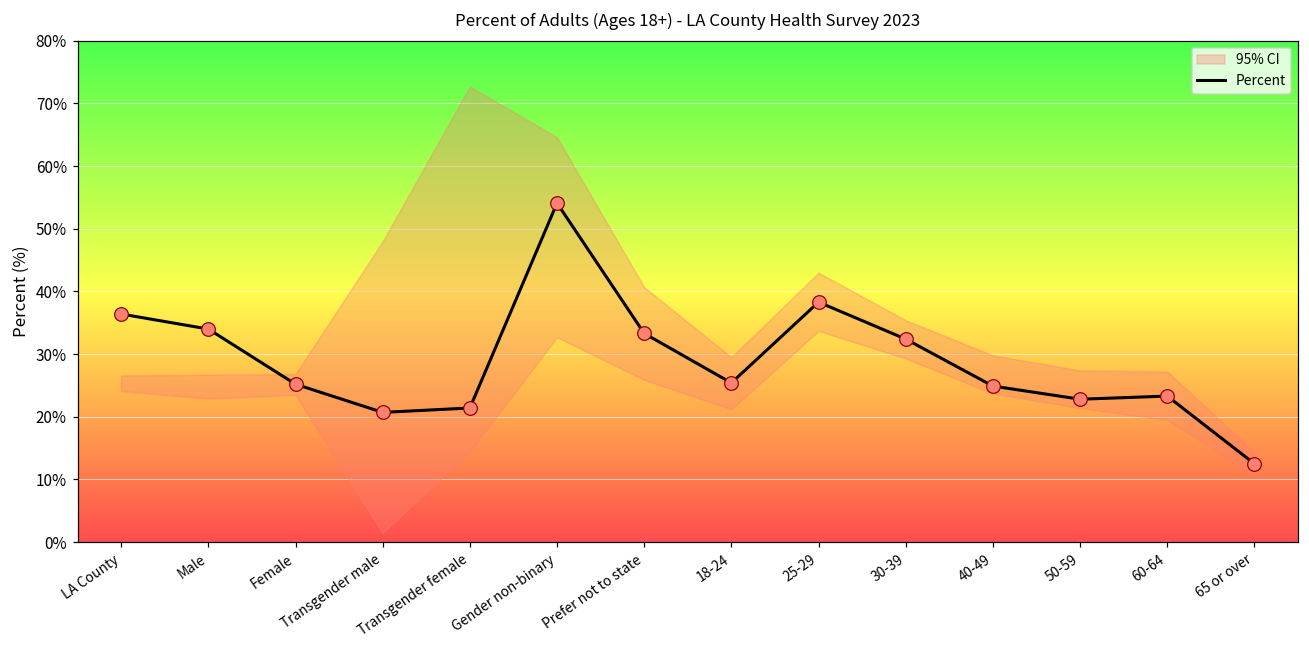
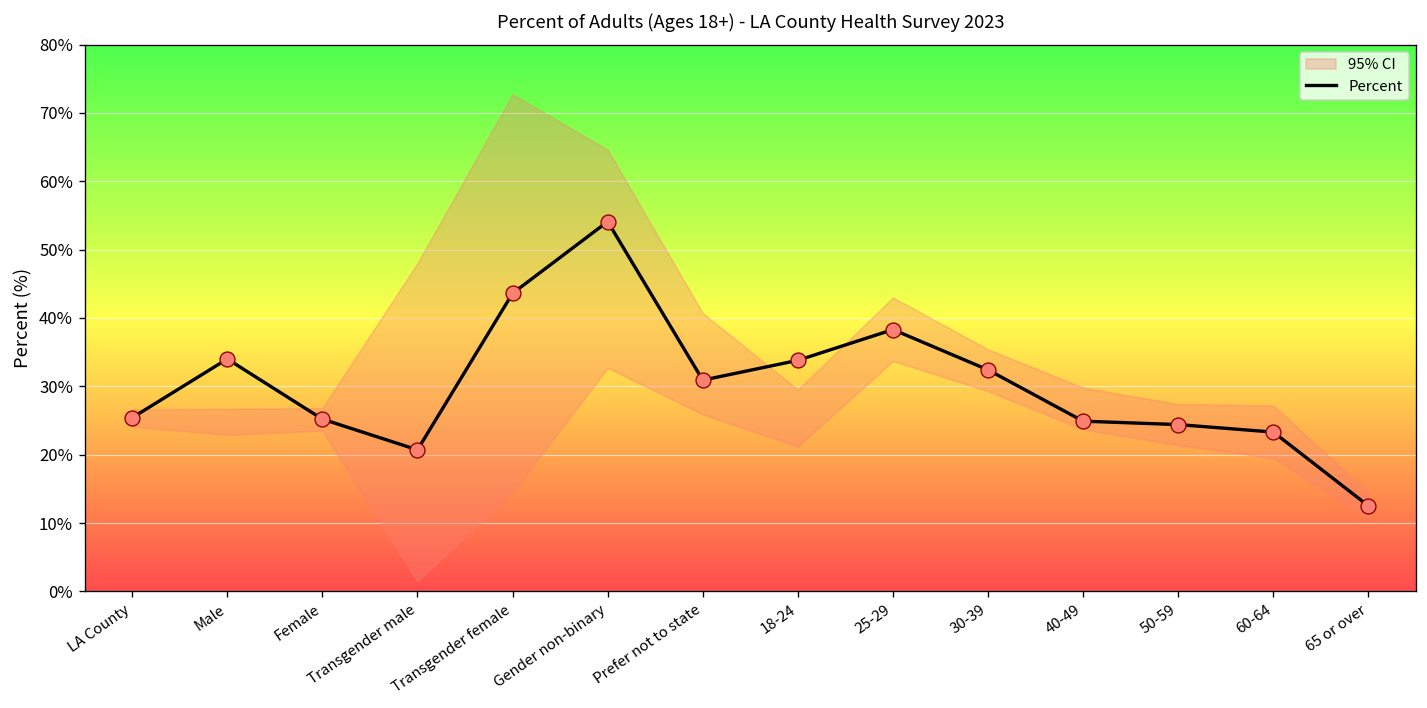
  {
    "Percent": {
-     "LA County": "36%",
+     "LA County": "25%",
      "Male": "34%",
      "Female": "25%",
      "Transgender male": "21%",
-     "Transgender female": "21%",
+     "Transgender female": "44%",
      "Gender non-binary": "54%",
-     "Prefer not to state": "33%",
-     "18-24": "25%",
+     "Prefer not to state": "31%",
+     "18-24": "34%",
      "25-29": "38%",
      "30-39": "32%",
      "40-49": "25%",
-     "50-59": "23%",
+     "50-59": "24%",
      "60-64": "23%",
      "65 or over": "13%"
    }
  }
